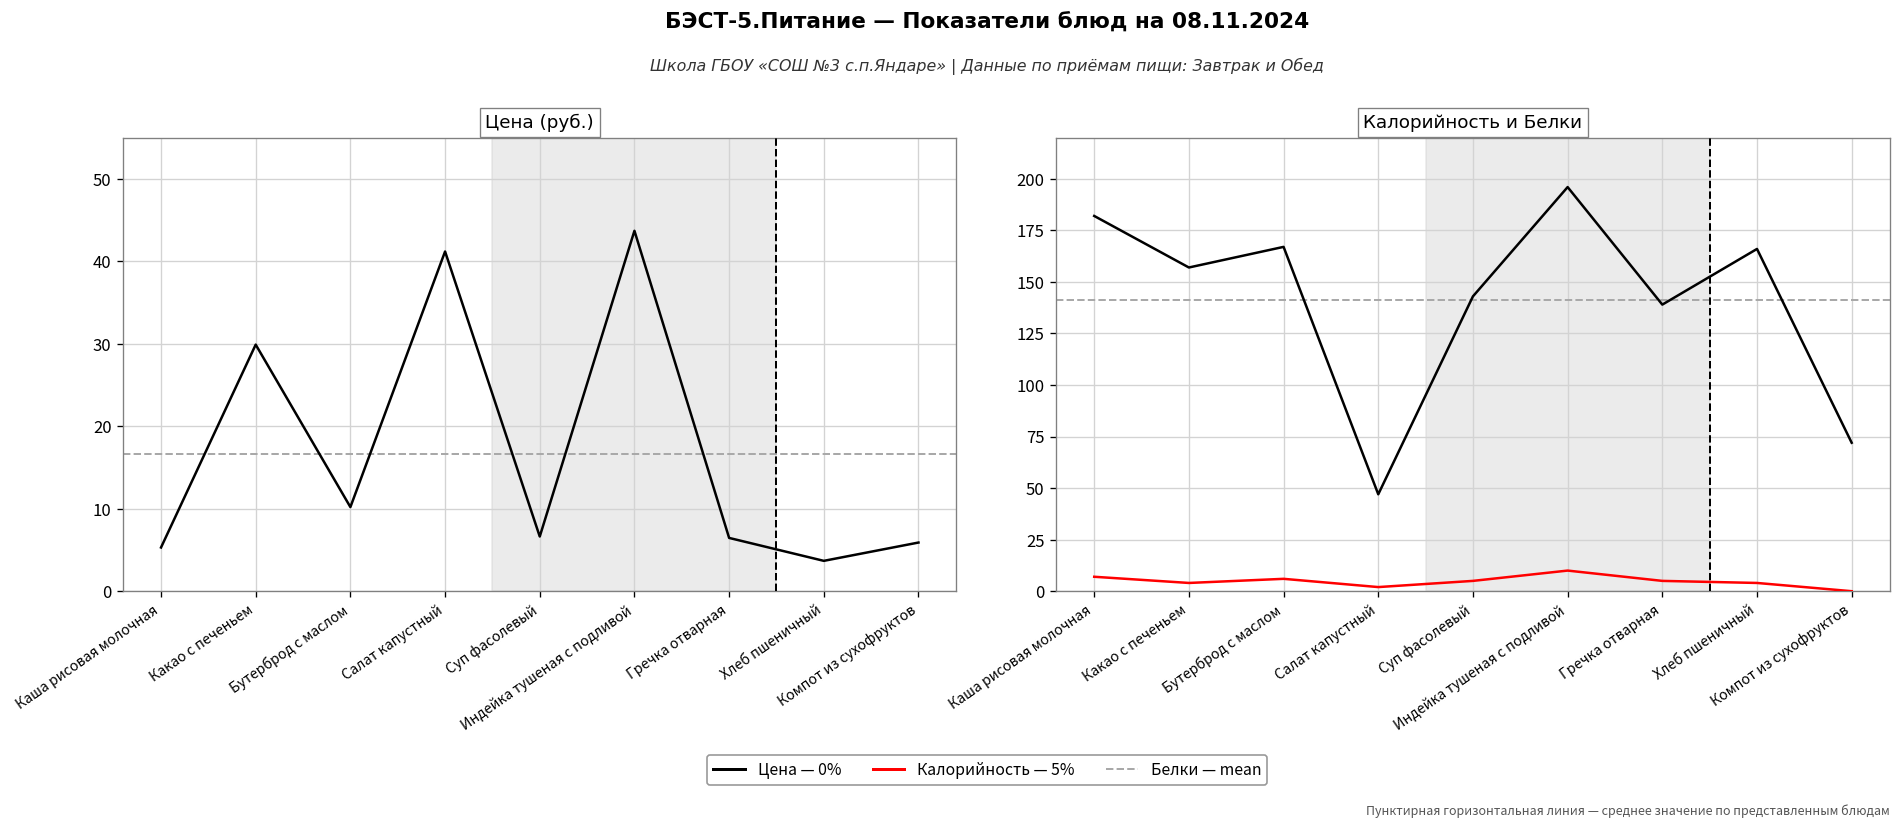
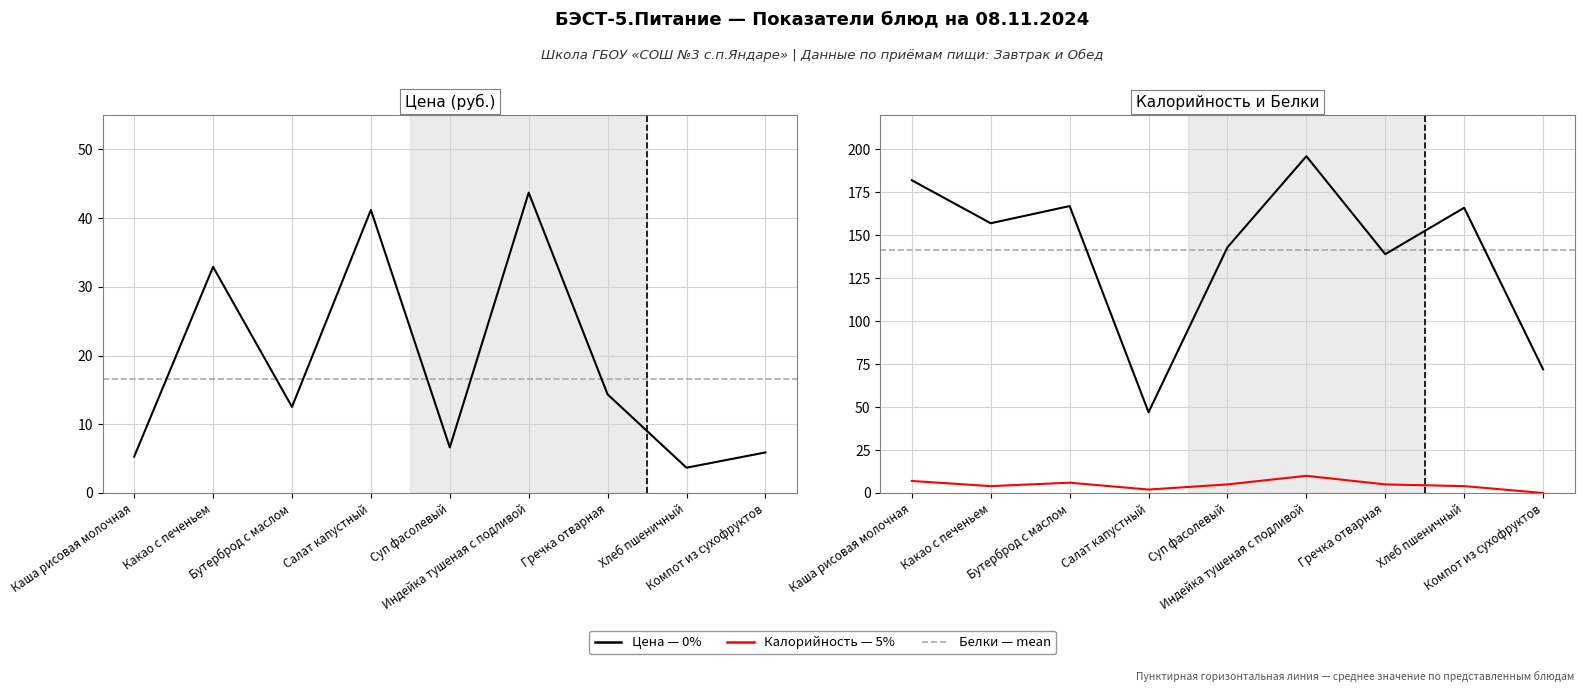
  {
    "Цена (руб.)": {
      "Каша рисовая молочная": 5,
-     "Какао с печеньем": 30,
-     "Бутерброд с маслом": 10,
+     "Какао с печеньем": 33,
+     "Бутерброд с маслом": 13,
      "Салат капустный": 41,
      "Суп фасолевый": 7,
      "Индейка тушеная с подливой": 44,
-     "Гречка отварная": 6,
+     "Гречка отварная": 14,
      "Хлеб пшеничный": 4,
      "Компот из сухофруктов": 6
    }
  }
